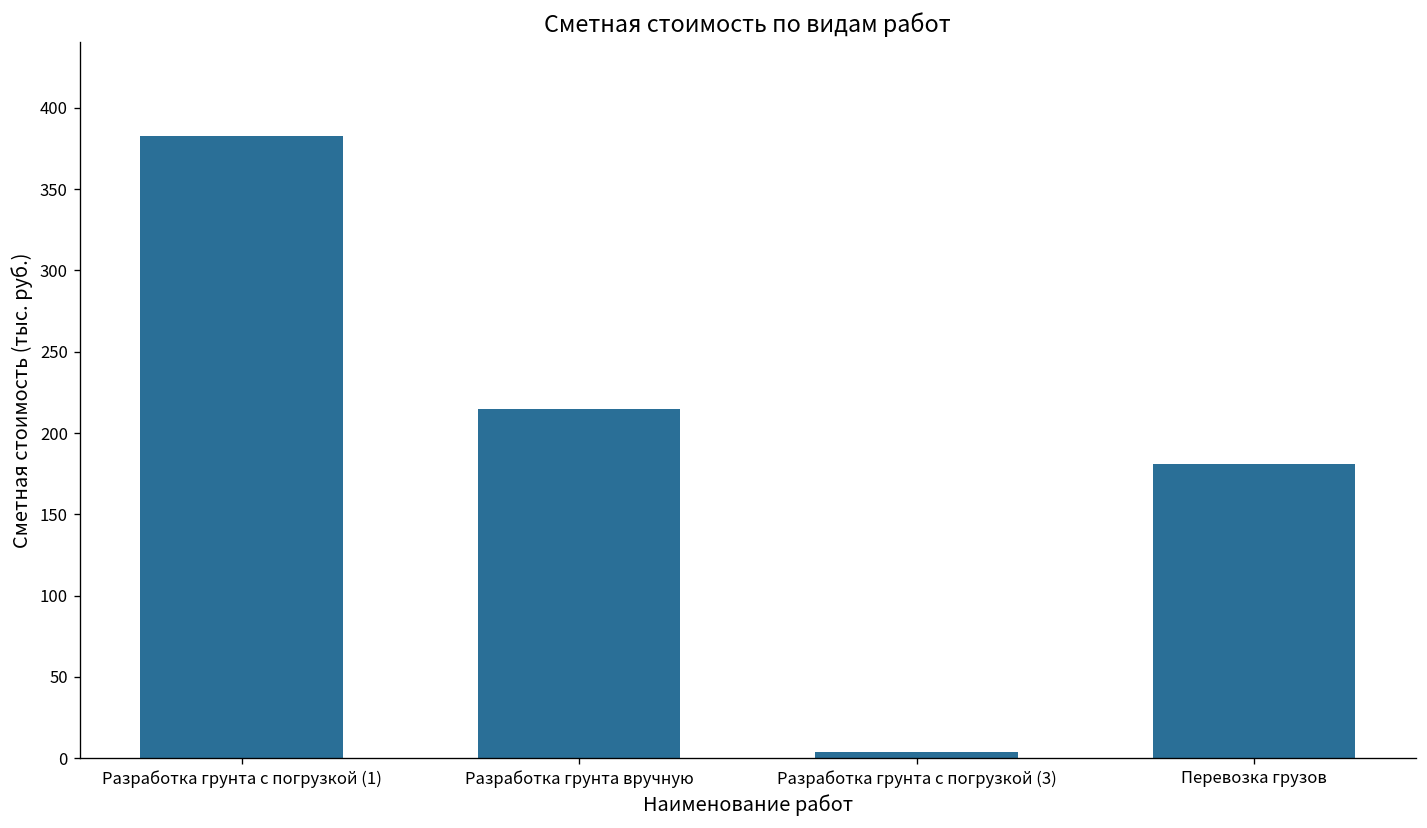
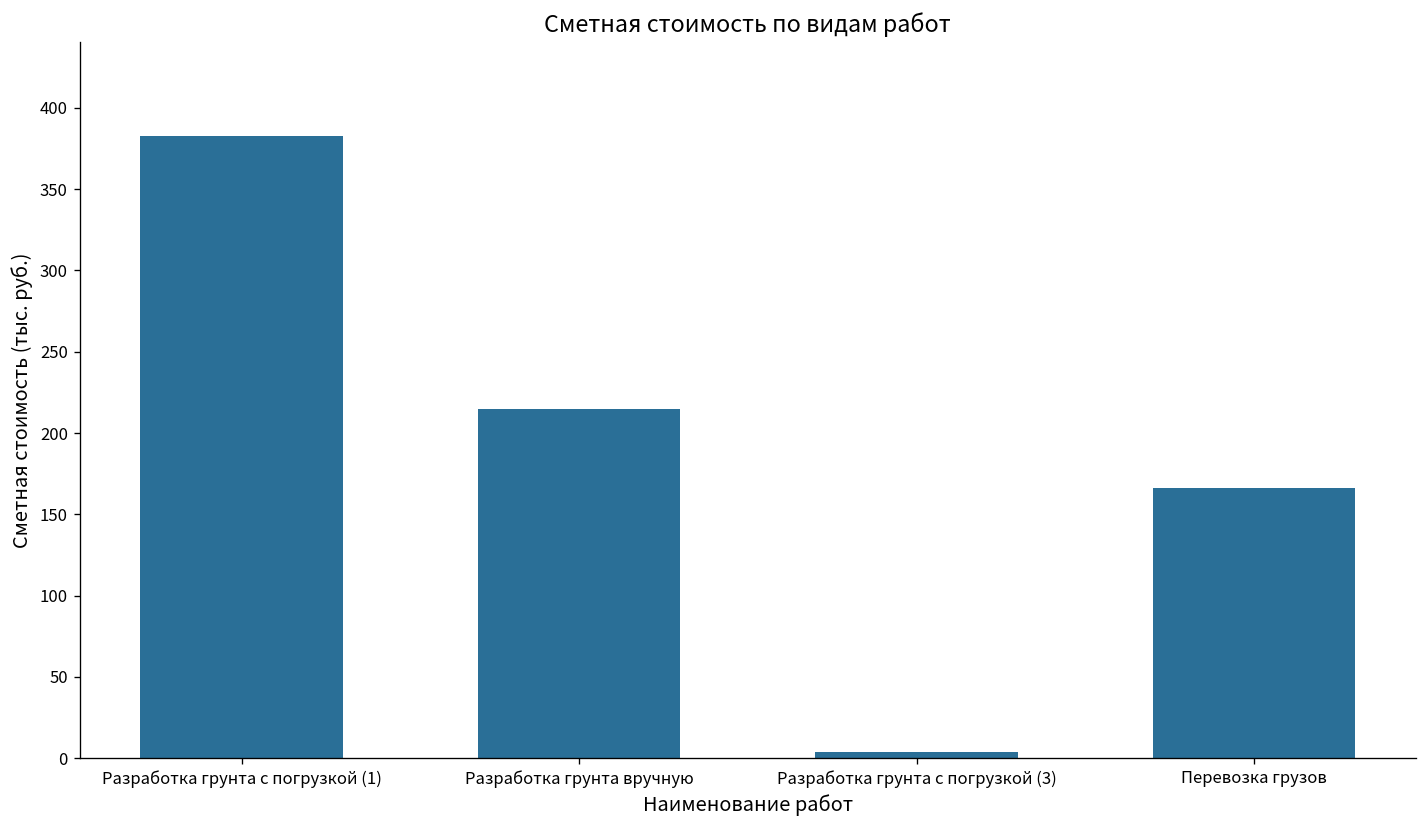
  {
    "Разработка грунта с погрузкой (1)": 383,
    "Разработка грунта вручную": 215,
    "Разработка грунта с погрузкой (3)": 4,
-   "Перевозка грузов": 181
+   "Перевозка грузов": 166
  }
